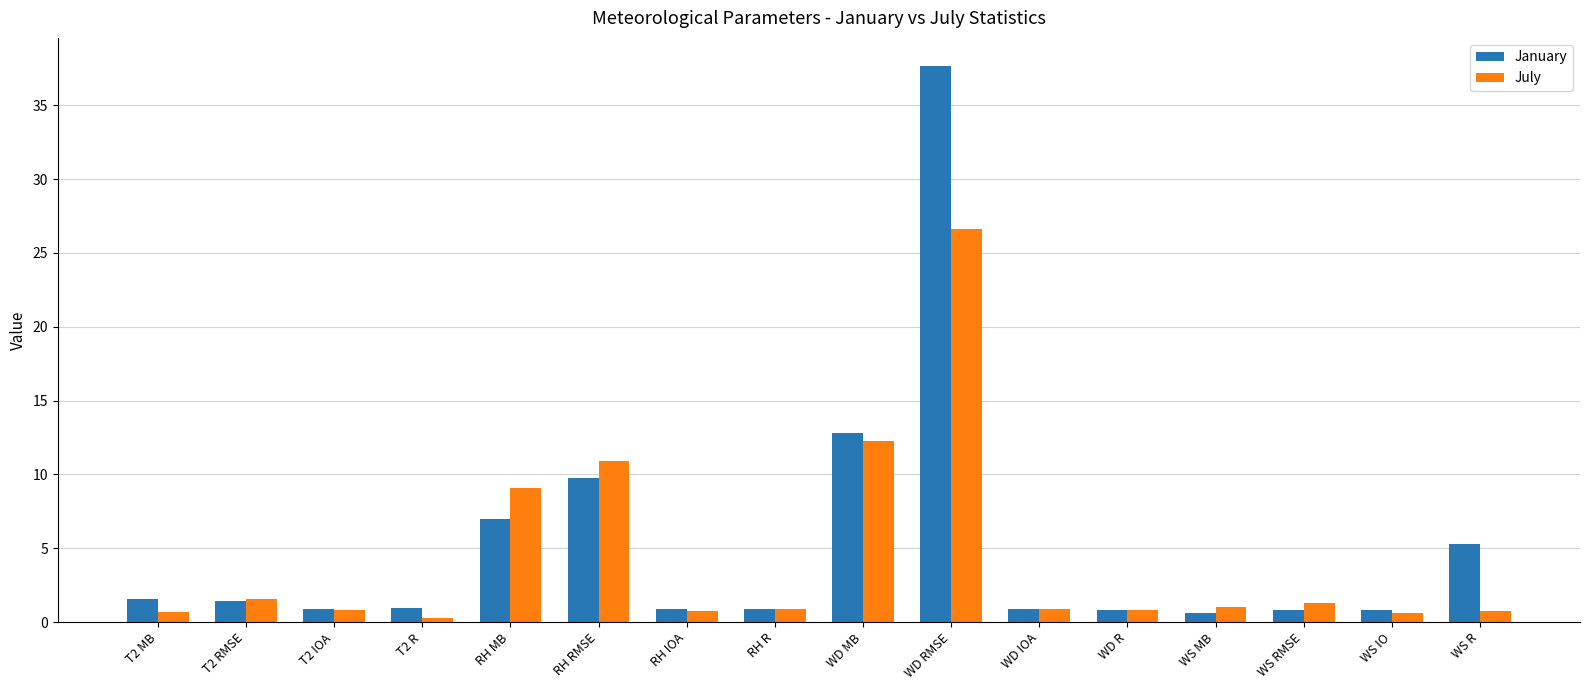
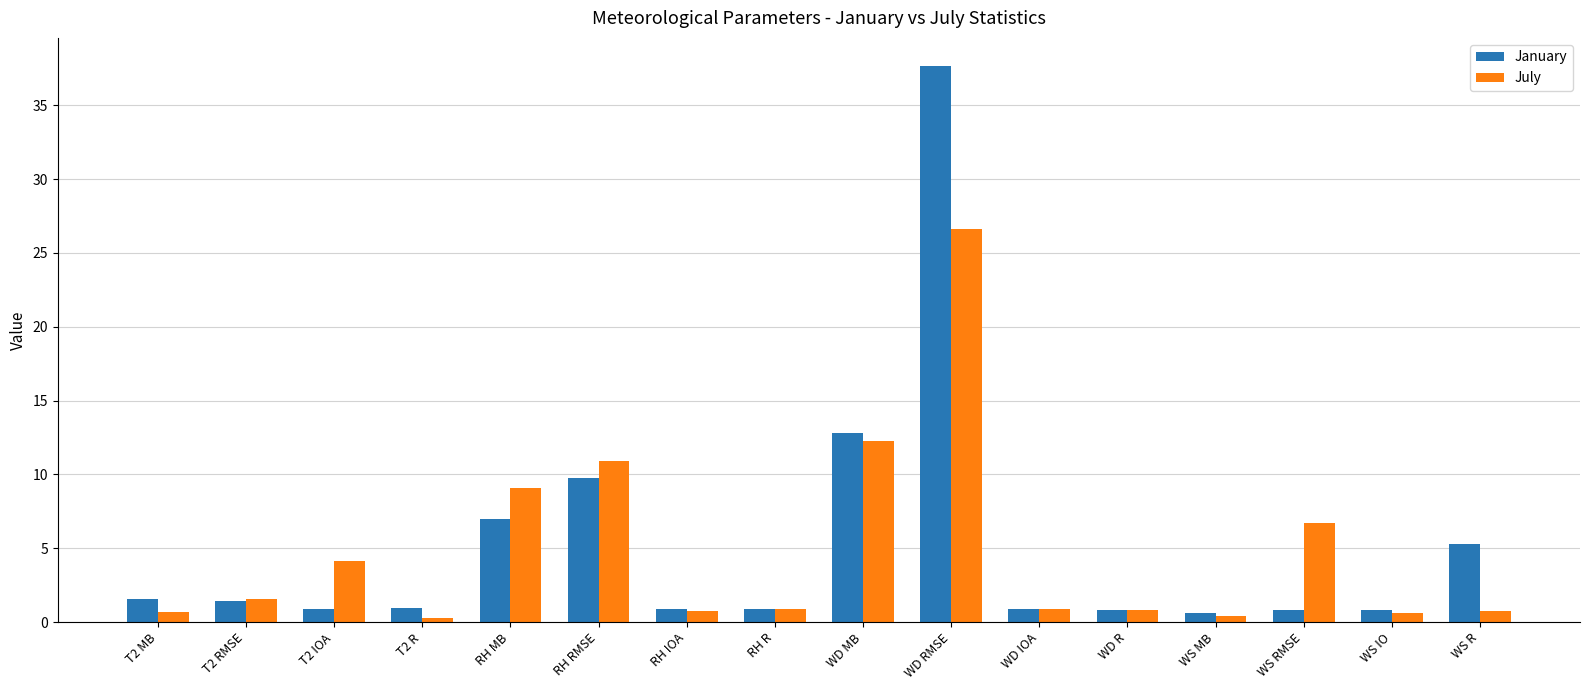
  {
    "January": {
      "T2 MB": 1.6,
      "T2 RMSE": 1.4,
      "T2 IOA": 0.9,
      "T2 R": 0.9,
      "RH MB": 7.0,
      "RH RMSE": 9.7,
      "RH IOA": 0.9,
      "RH R": 0.9,
      "WD MB": 12.8,
      "WD RMSE": 37.7,
      "WD IOA": 0.9,
      "WD R": 0.9,
      "WS MB": 0.6,
      "WS RMSE": 0.8,
      "WS IO": 0.8,
      "WS R": 5.3
    },
    "July": {
      "T2 MB": 0.7,
      "T2 RMSE": 1.6,
-     "T2 IOA": 0.9,
+     "T2 IOA": 4.2,
      "T2 R": 0.3,
      "RH MB": 9.1,
      "RH RMSE": 10.9,
      "RH IOA": 0.7,
      "RH R": 0.9,
      "WD MB": 12.3,
      "WD RMSE": 26.6,
      "WD IOA": 0.9,
      "WD R": 0.9,
-     "WS MB": 1.0,
-     "WS RMSE": 1.3,
+     "WS MB": 0.4,
+     "WS RMSE": 6.7,
      "WS IO": 0.7,
      "WS R": 0.8
    }
  }
